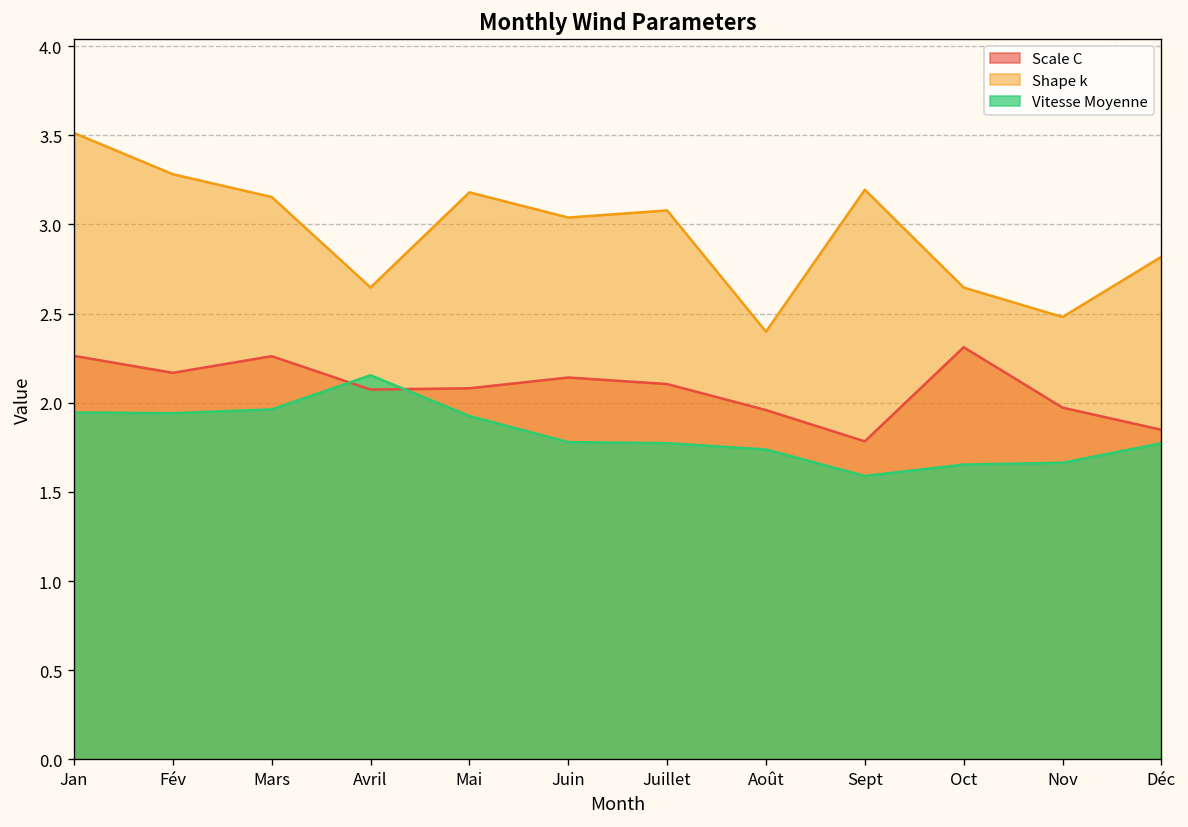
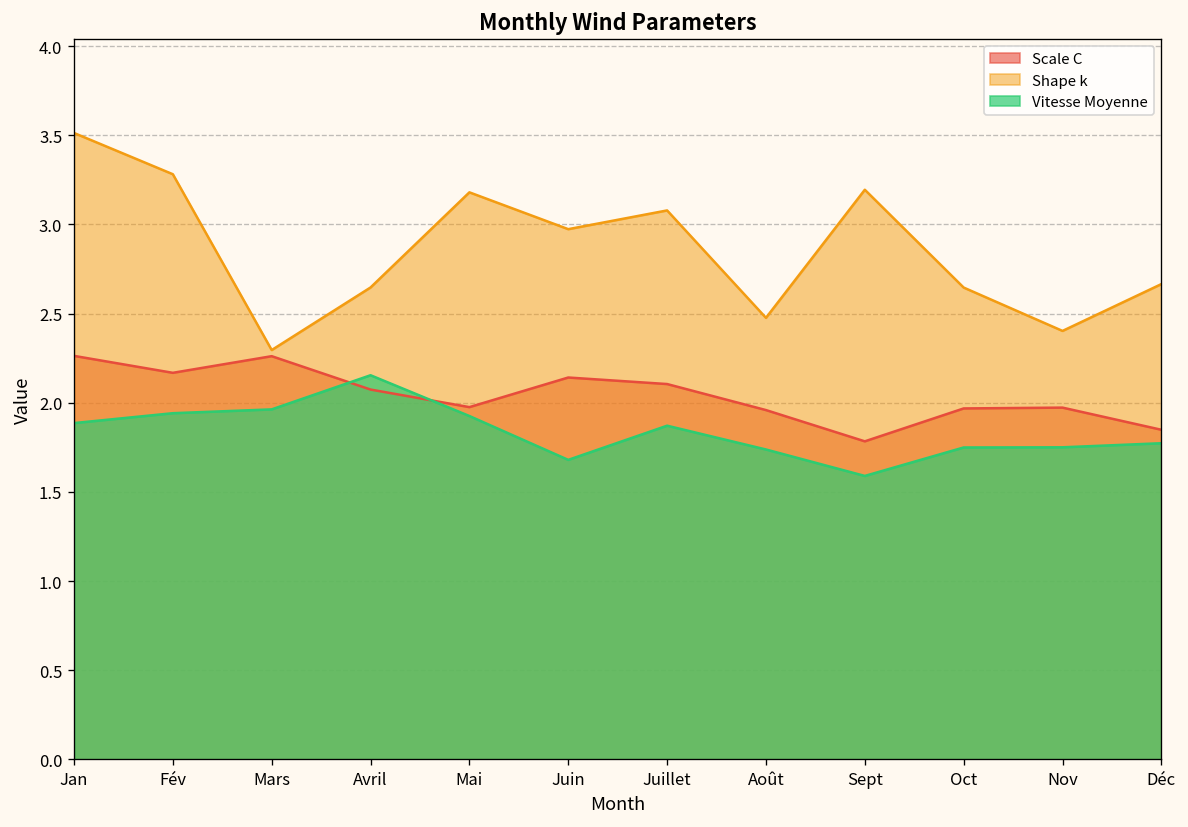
  {
    "Scale C": {
      "Jan": 2.26,
      "Fév": 2.17,
      "Mars": 2.26,
      "Avril": 2.07,
-     "Mai": 2.08,
+     "Mai": 1.98,
      "Juin": 2.14,
      "Juillet": 2.11,
      "Août": 1.96,
      "Sept": 1.78,
-     "Oct": 2.31,
+     "Oct": 1.97,
      "Nov": 1.97,
      "Déc": 1.85
    },
    "Shape k": {
      "Jan": 3.51,
      "Fév": 3.28,
-     "Mars": 3.15,
+     "Mars": 2.30,
      "Avril": 2.65,
      "Mai": 3.18,
-     "Juin": 3.04,
+     "Juin": 2.97,
      "Juillet": 3.08,
-     "Août": 2.40,
+     "Août": 2.48,
      "Sept": 3.19,
      "Oct": 2.65,
-     "Nov": 2.48,
-     "Déc": 2.82
+     "Nov": 2.40,
+     "Déc": 2.67
    },
    "Vitesse Moyenne": {
-     "Jan": 1.95,
+     "Jan": 1.89,
      "Fév": 1.94,
      "Mars": 1.96,
      "Avril": 2.15,
      "Mai": 1.93,
-     "Juin": 1.78,
-     "Juillet": 1.77,
+     "Juin": 1.68,
+     "Juillet": 1.87,
      "Août": 1.74,
      "Sept": 1.59,
-     "Oct": 1.65,
-     "Nov": 1.66,
+     "Oct": 1.75,
+     "Nov": 1.75,
      "Déc": 1.77
    }
  }
